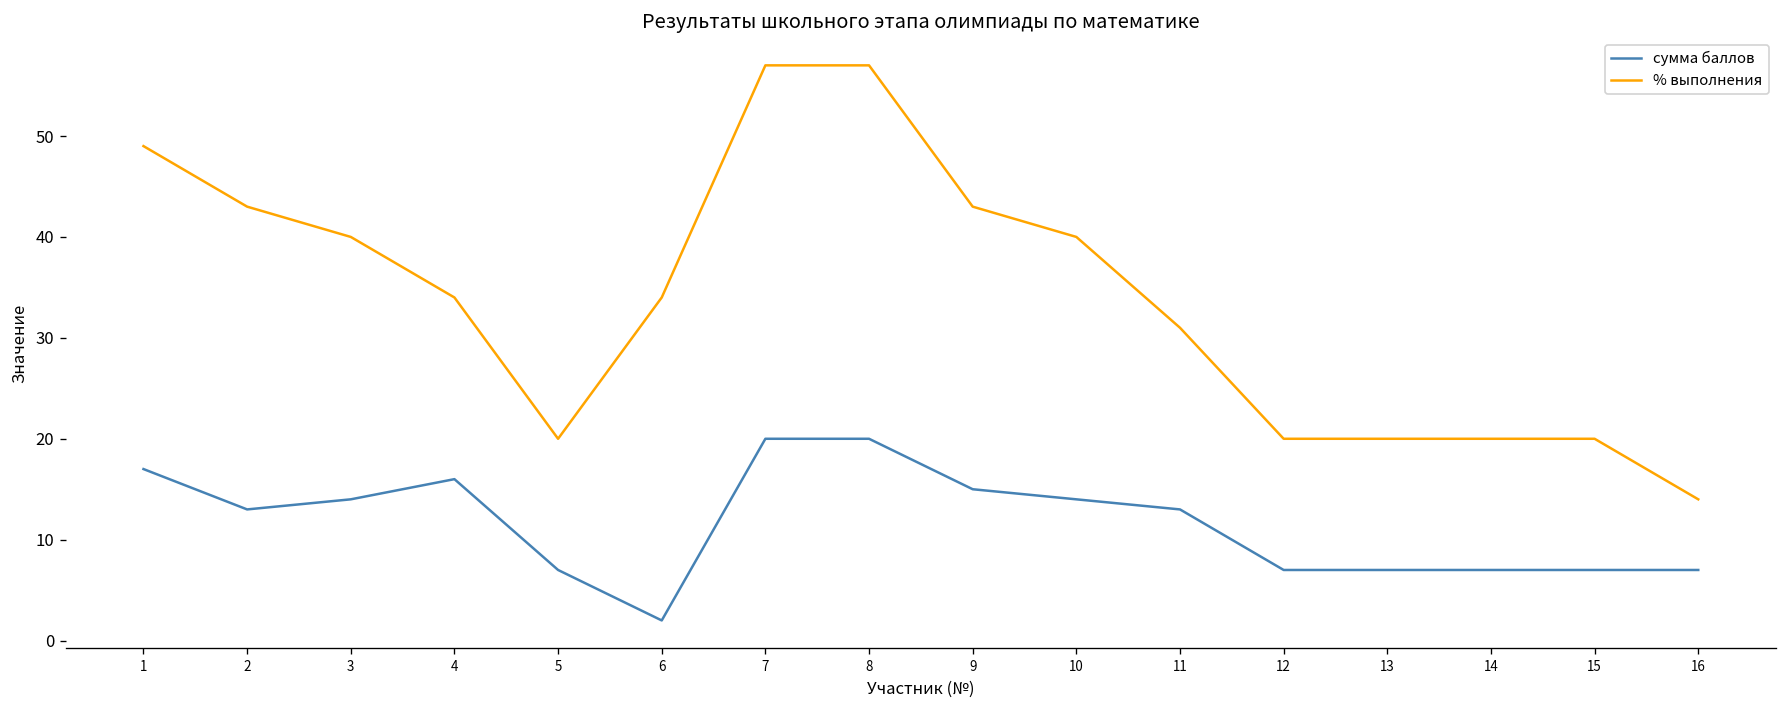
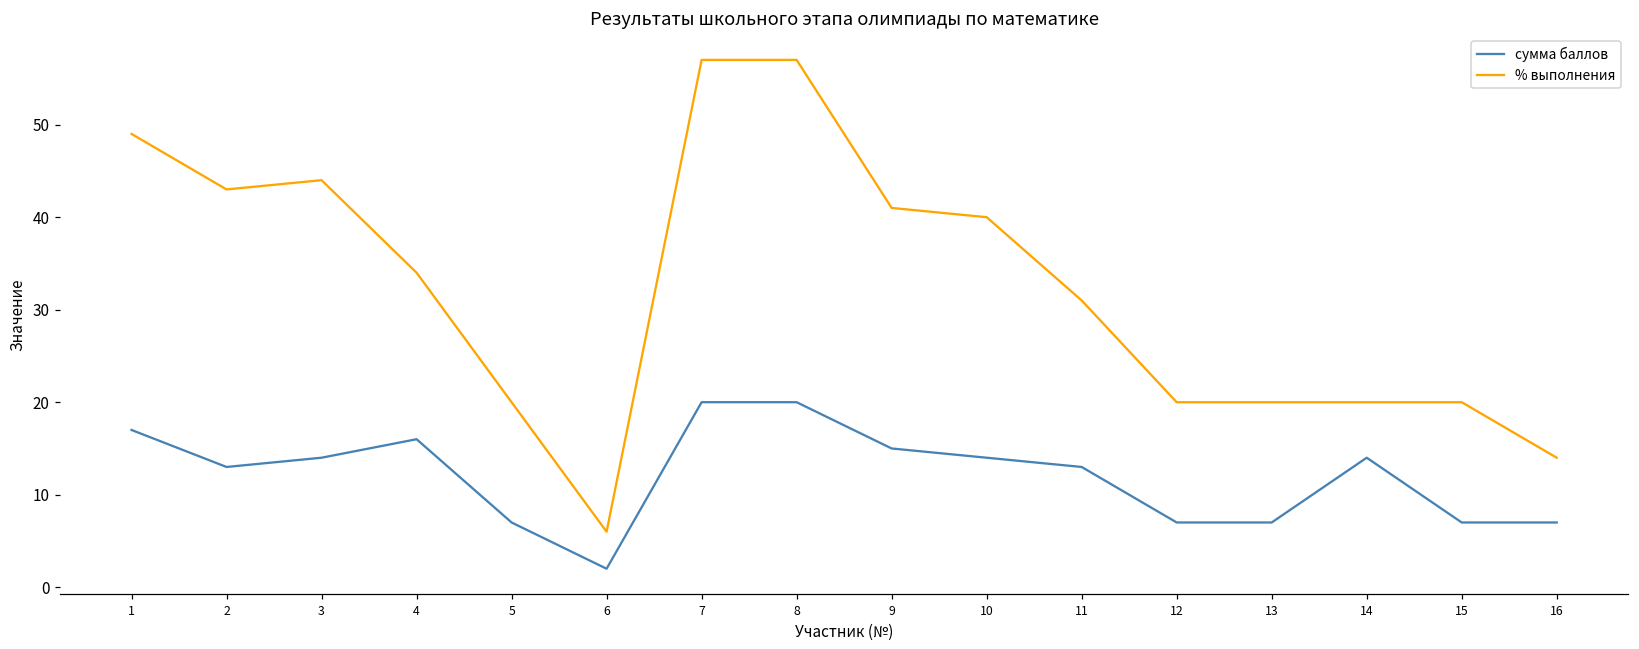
  {
    "сумма баллов": {
      "1": 17,
      "2": 13,
      "3": 14,
      "4": 16,
      "5": 7,
      "6": 2,
      "7": 20,
      "8": 20,
      "9": 15,
      "10": 14,
      "11": 13,
      "12": 7,
      "13": 7,
-     "14": 7,
+     "14": 14,
      "15": 7,
      "16": 7
    },
    "% выполнения": {
      "1": 49,
      "2": 43,
-     "3": 40,
+     "3": 44,
      "4": 34,
      "5": 20,
-     "6": 34,
+     "6": 6,
      "7": 57,
      "8": 57,
-     "9": 43,
+     "9": 41,
      "10": 40,
      "11": 31,
      "12": 20,
      "13": 20,
      "14": 20,
      "15": 20,
      "16": 14
    }
  }
